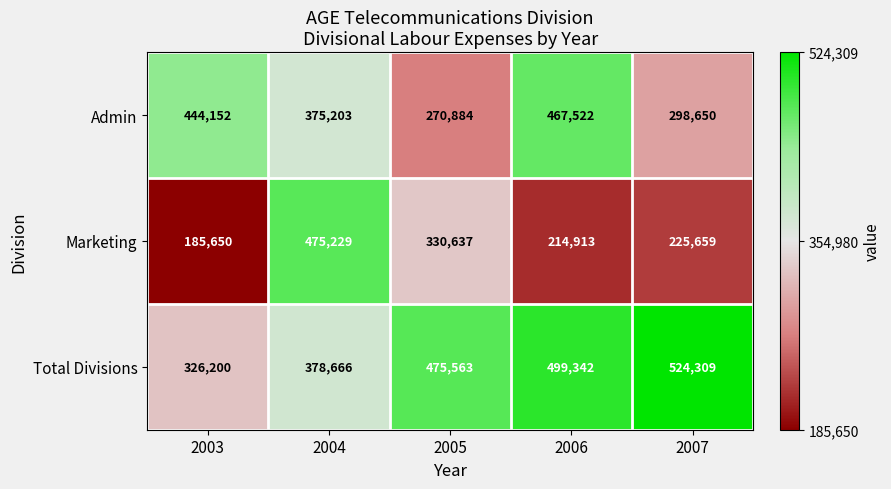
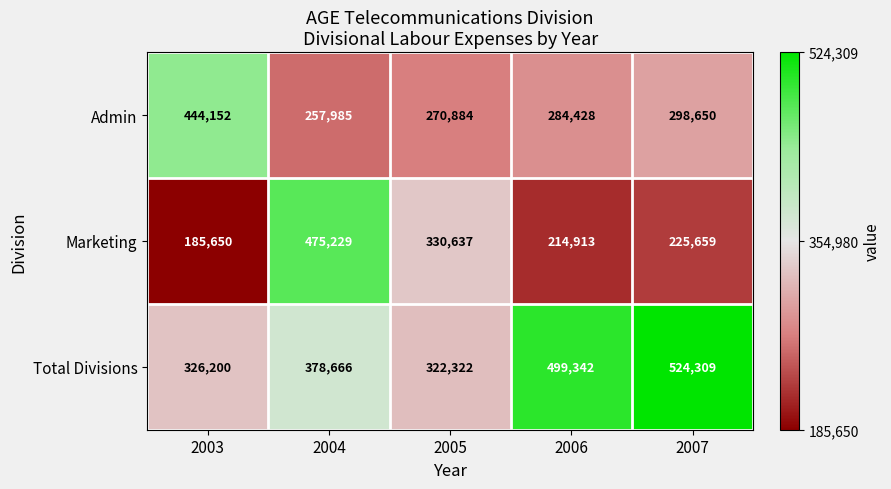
  {
    "Admin": {
      "2003": "444,152",
-     "2004": "375,203",
+     "2004": "257,985",
      "2005": "270,884",
-     "2006": "467,522",
+     "2006": "284,428",
      "2007": "298,650"
    },
    "Marketing": {
      "2003": "185,650",
      "2004": "475,229",
      "2005": "330,637",
      "2006": "214,913",
      "2007": "225,659"
    },
    "Total Divisions": {
      "2003": "326,200",
      "2004": "378,666",
-     "2005": "475,563",
+     "2005": "322,322",
      "2006": "499,342",
      "2007": "524,309"
    }
  }
